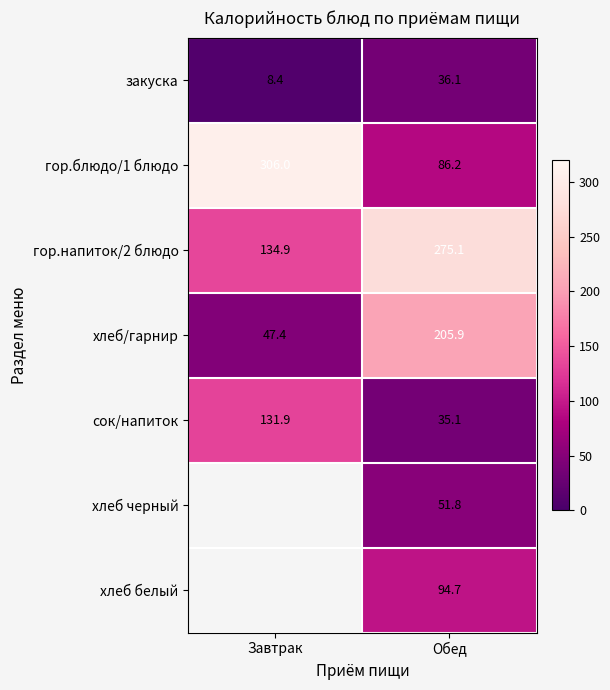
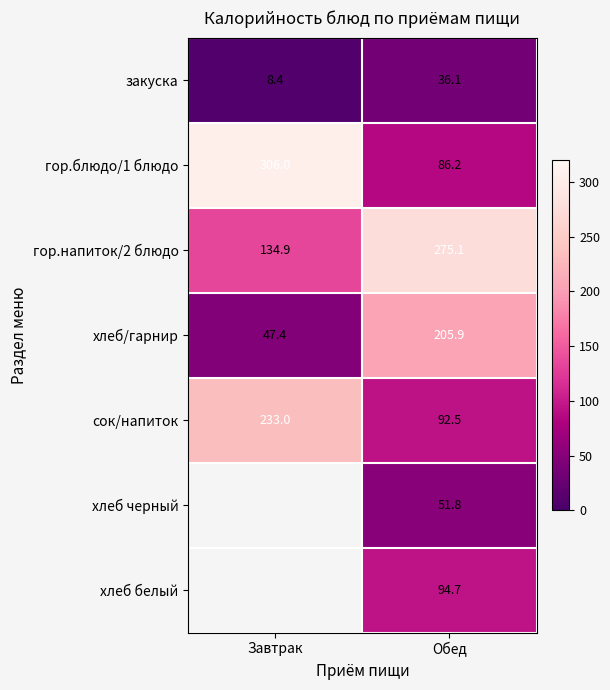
  {
    "закуска": {
      "Завтрак": 8.4,
      "Обед": 36.1
    },
    "гор.блюдо/1 блюдо": {
      "Обед": 86.2
    },
    "гор.напиток/2 блюдо": {
      "Завтрак": 134.9
    },
    "хлеб/гарнир": {
      "Завтрак": 47.4,
      "Обед": 205.9
    },
    "сок/напиток": {
-     "Завтрак": 131.9,
-     "Обед": 35.1
+     "Завтрак": 233.0,
+     "Обед": 92.5
    },
    "хлеб черный": {
      "Обед": 51.8
    },
    "хлеб белый": {
      "Обед": 94.7
    }
  }
